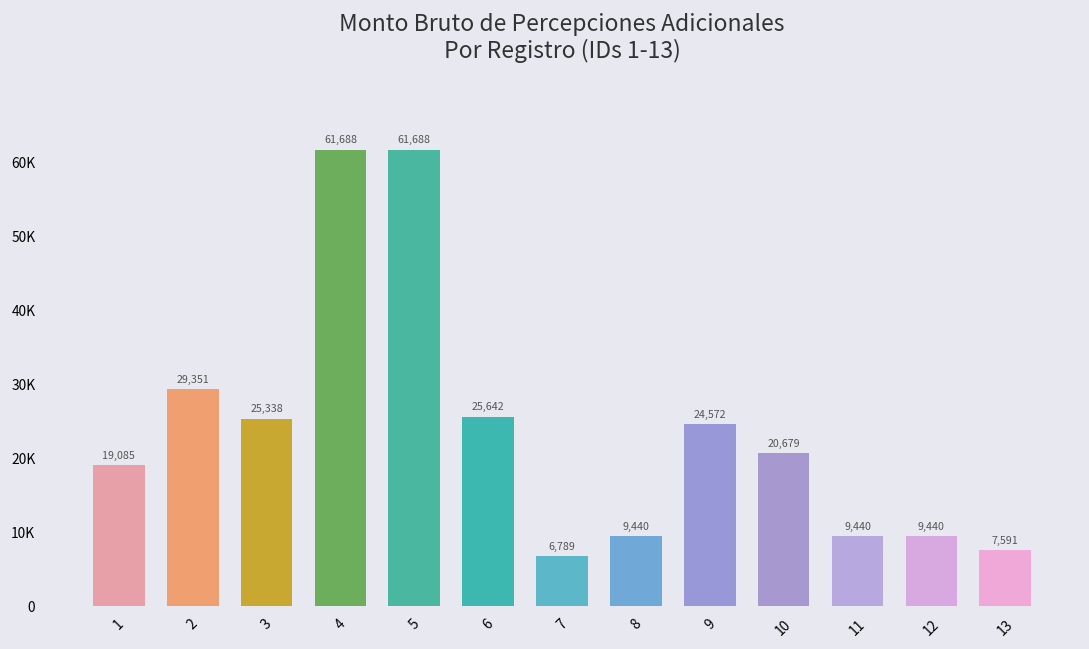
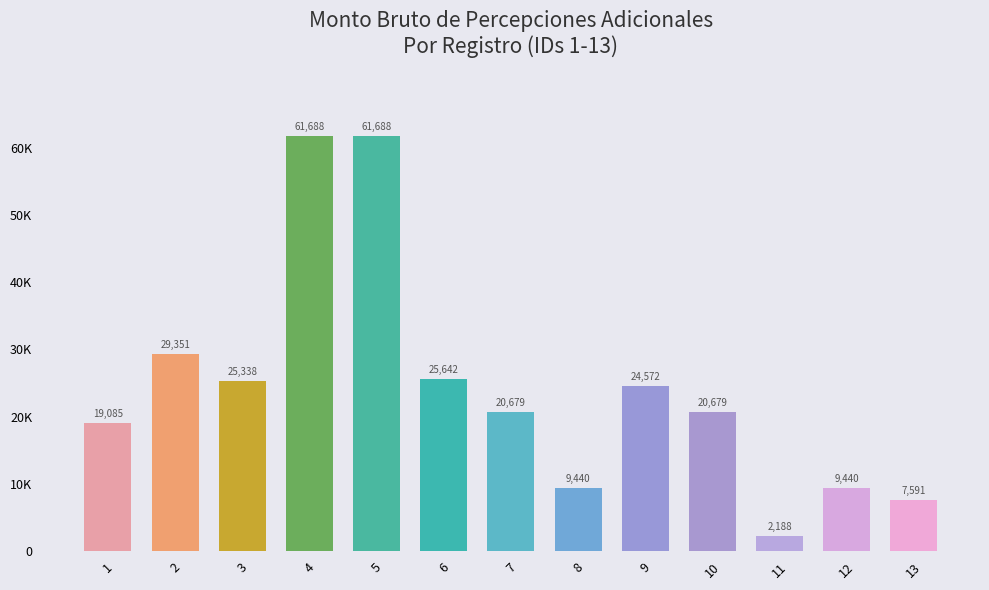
  {
    "1": "19,085",
    "2": "29,351",
    "3": "25,338",
    "4": "61,688",
    "5": "61,688",
    "6": "25,642",
-   "7": "6,789",
+   "7": "20,679",
    "8": "9,440",
    "9": "24,572",
    "10": "20,679",
-   "11": "9,440",
+   "11": "2,188",
    "12": "9,440",
    "13": "7,591"
  }
